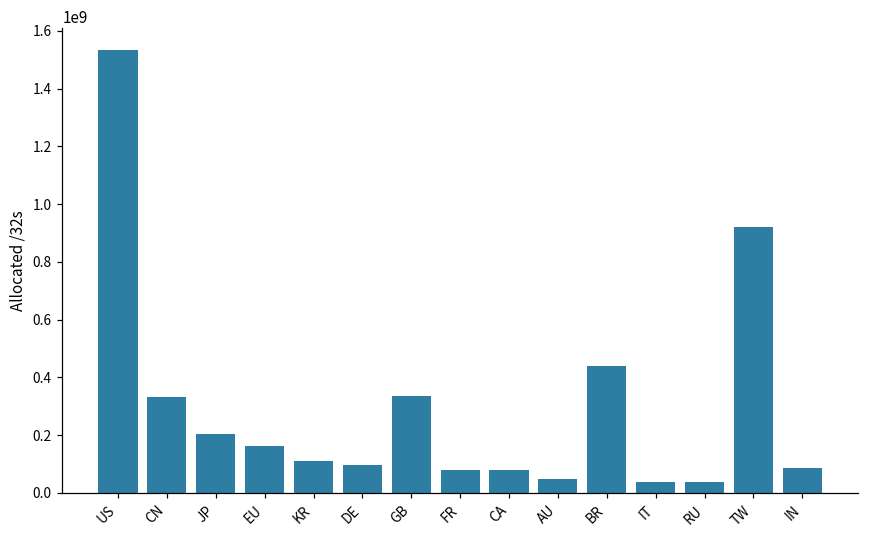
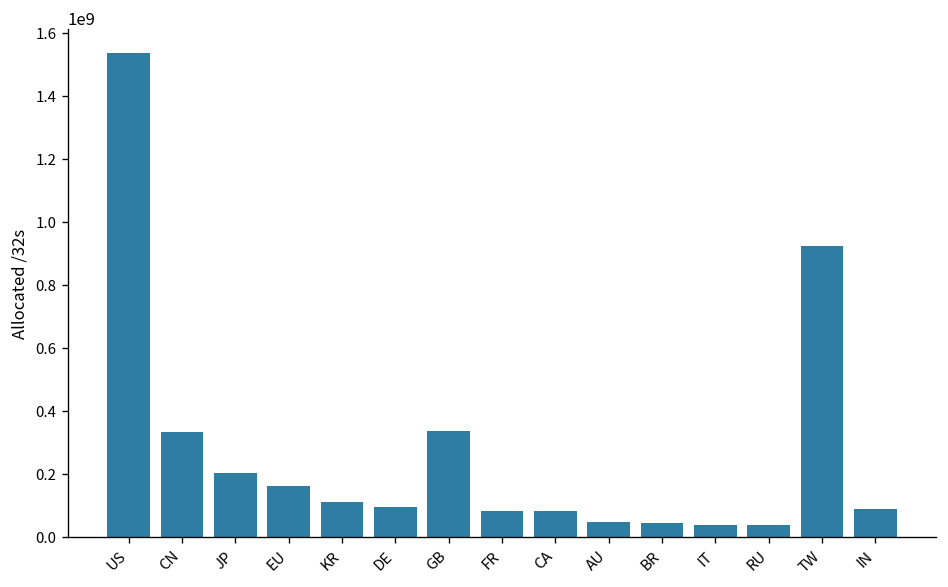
  {
    "US": 1530000000,
    "CN": 330000000,
    "JP": 200000000,
    "EU": 160000000,
    "KR": 110000000,
    "DE": 100000000,
    "GB": 340000000,
    "FR": 80000000,
    "CA": 80000000,
    "AU": 50000000,
-   "BR": 440000000,
+   "BR": 40000000,
    "IT": 40000000,
    "RU": 40000000,
    "TW": 920000000,
    "IN": 90000000
  }
